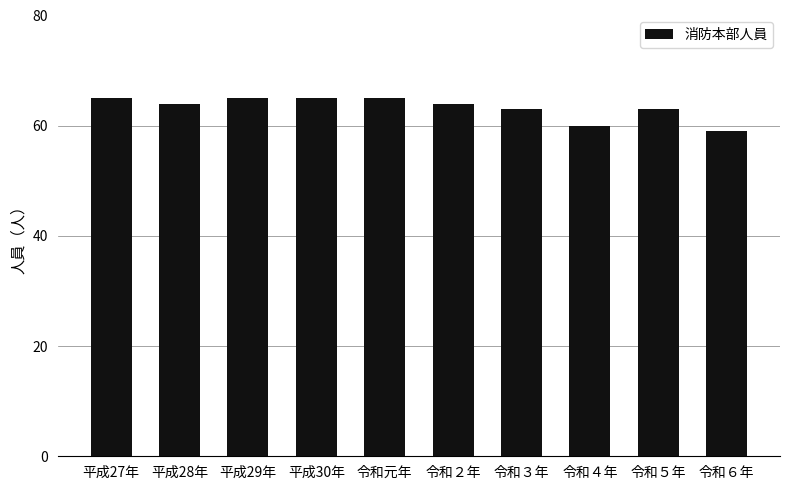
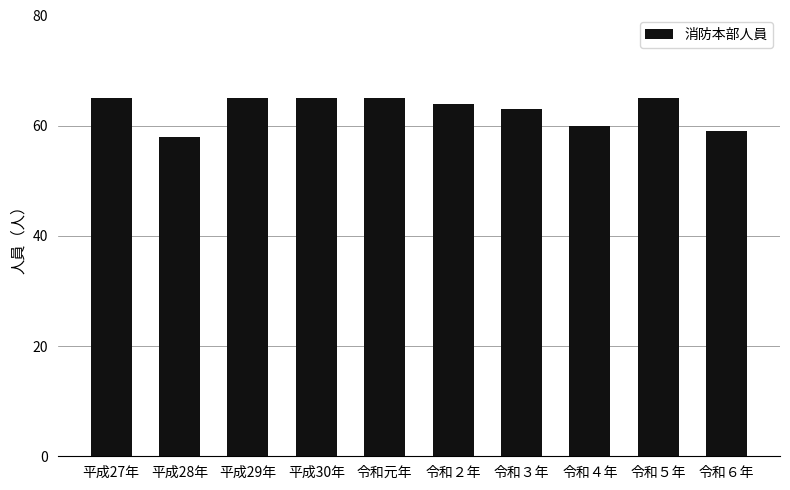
  {
    "平成27年": 65,
-   "平成28年": 64,
+   "平成28年": 58,
    "平成29年": 65,
    "平成30年": 65,
    "令和元年": 65,
    "令和２年": 64,
    "令和３年": 63,
    "令和４年": 60,
-   "令和５年": 63,
+   "令和５年": 65,
    "令和６年": 59
  }
